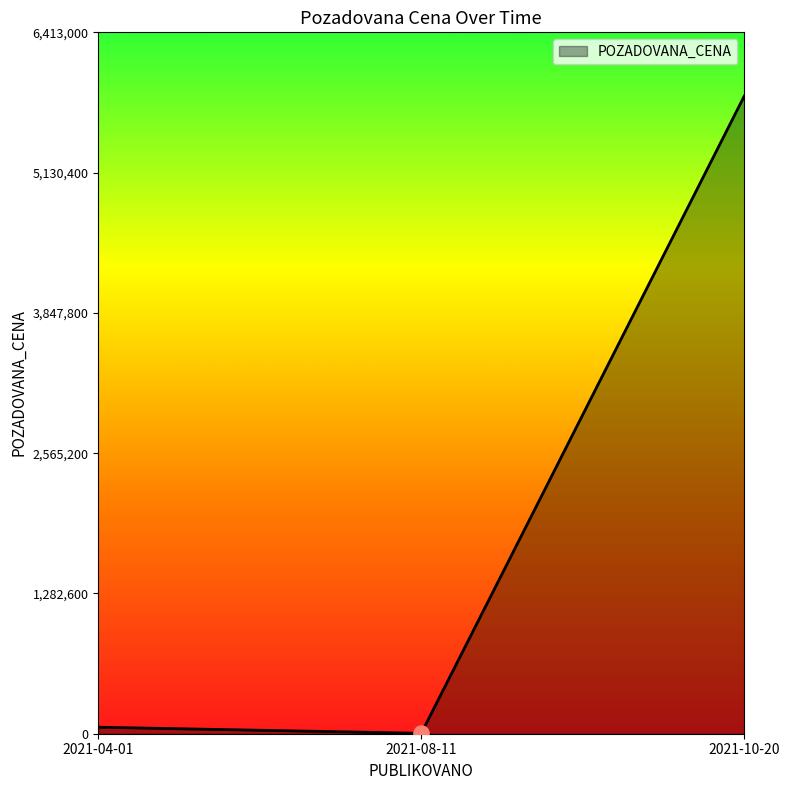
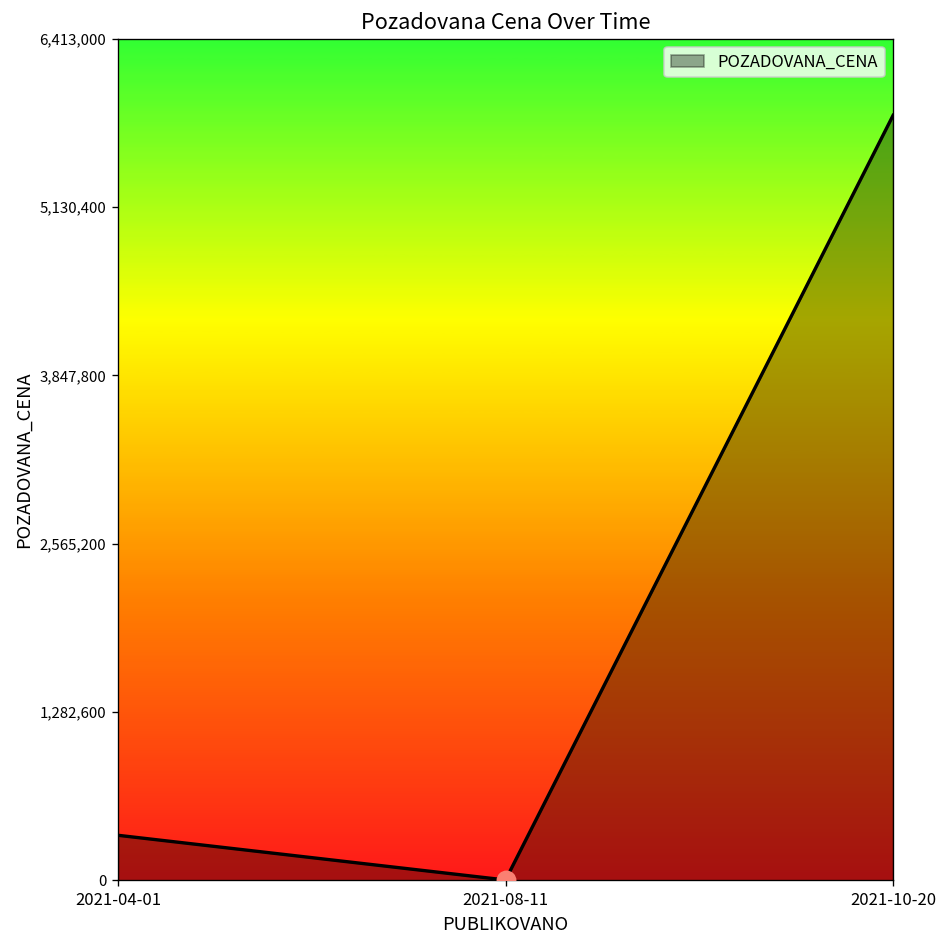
  {
    "POZADOVANA_CENA": {
-     "2021-04-01": "60,000",
+     "2021-04-01": "340,000",
      "2021-10-20": "5,830,000"
    }
  }
